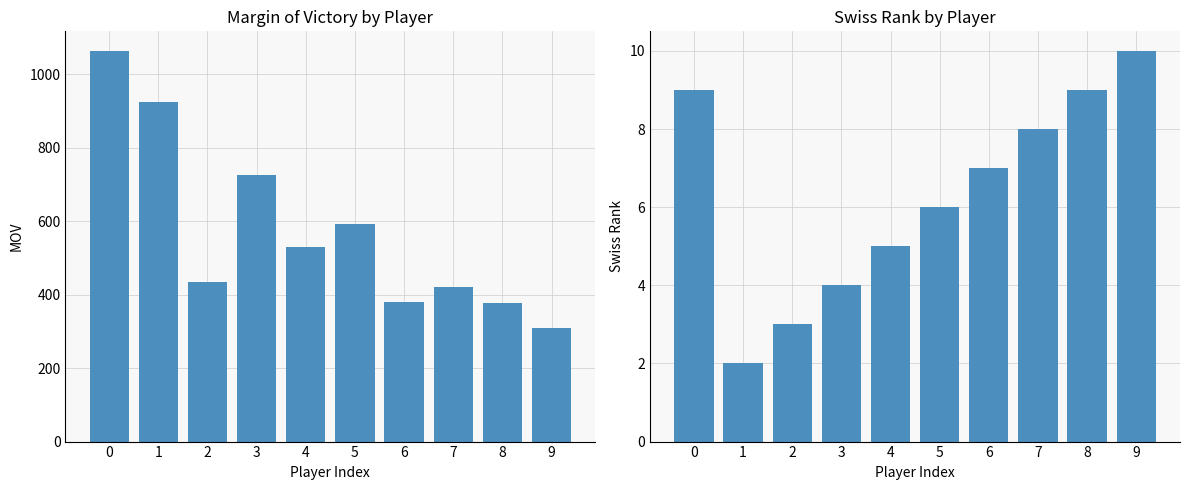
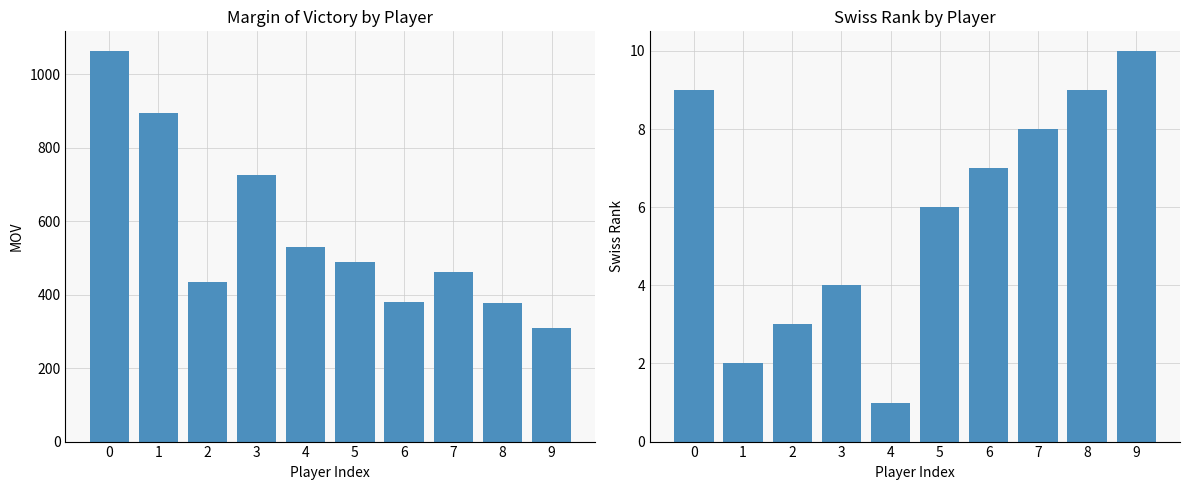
  {
    "Margin of Victory by Player": {
      "0": 1060,
-     "1": 930,
+     "1": 890,
      "2": 440,
      "3": 730,
      "4": 530,
-     "5": 590,
+     "5": 490,
      "6": 380,
-     "7": 420,
+     "7": 460,
      "8": 380,
      "9": 310
    },
    "Swiss Rank by Player": {
      "0": 9,
      "1": 2,
      "2": 3,
      "3": 4,
-     "4": 5,
+     "4": 1,
      "5": 6,
      "6": 7,
      "7": 8,
      "8": 9,
      "9": 10
    }
  }
